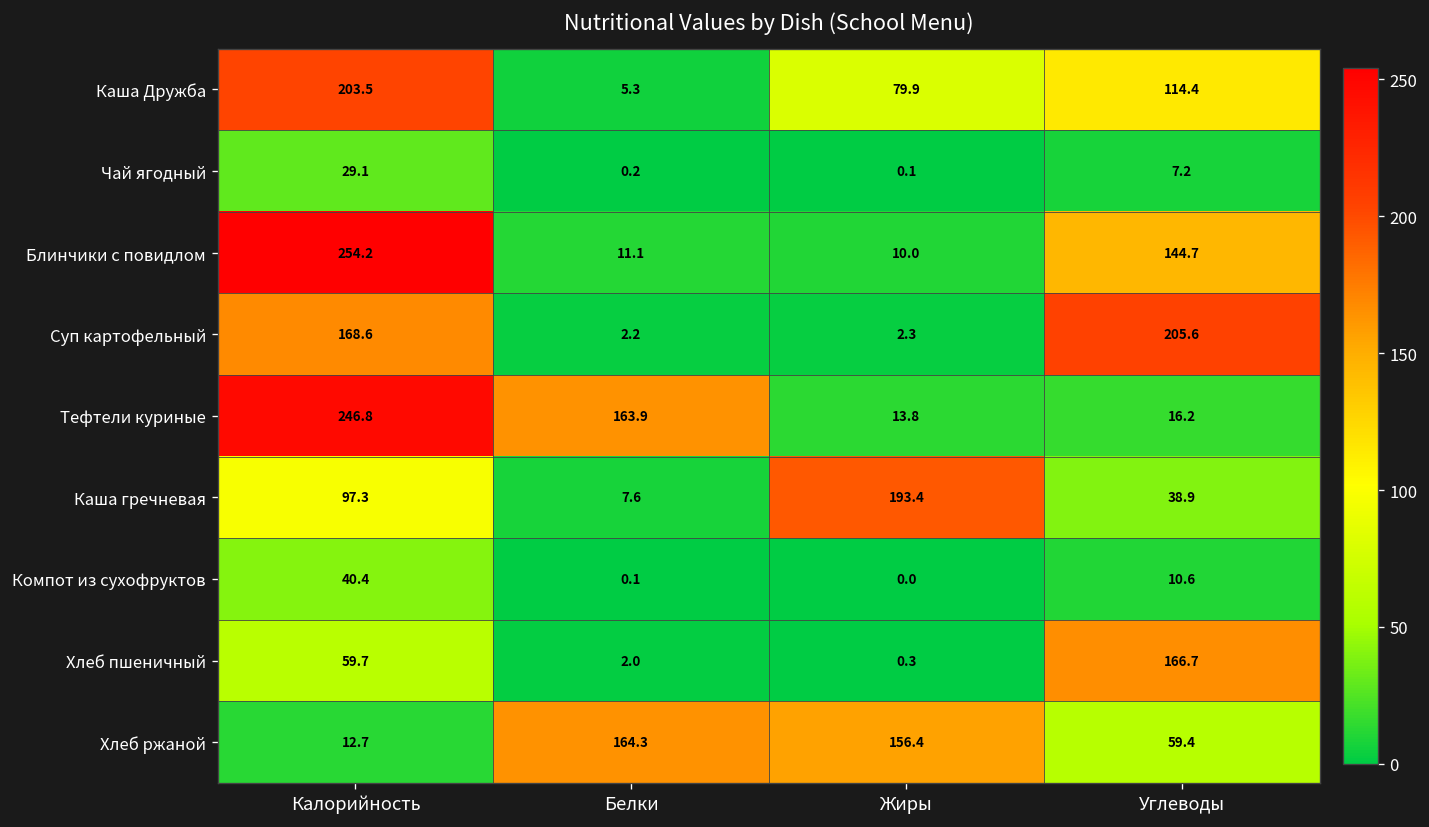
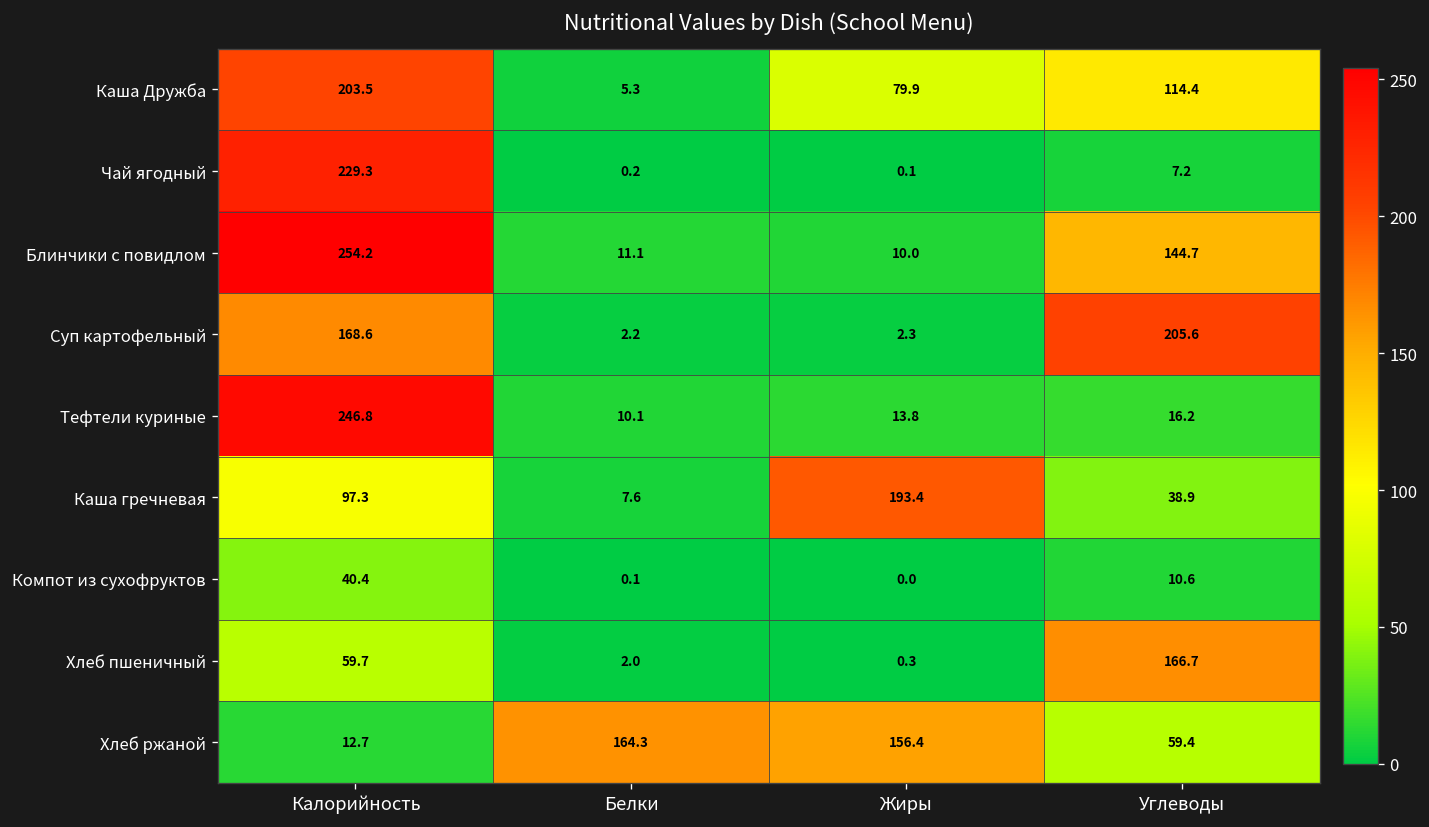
  {
    "Каша Дружба": {
      "Калорийность": 203.5,
      "Белки": 5.3,
      "Жиры": 79.9,
      "Углеводы": 114.4
    },
    "Чай ягодный": {
-     "Калорийность": 29.1,
+     "Калорийность": 229.3,
      "Белки": 0.2,
      "Жиры": 0.1,
      "Углеводы": 7.2
    },
    "Блинчики с повидлом": {
      "Калорийность": 254.2,
      "Белки": 11.1,
      "Жиры": 10.0,
      "Углеводы": 144.7
    },
    "Суп картофельный": {
      "Калорийность": 168.6,
      "Белки": 2.2,
      "Жиры": 2.3,
      "Углеводы": 205.6
    },
    "Тефтели куриные": {
      "Калорийность": 246.8,
-     "Белки": 163.9,
+     "Белки": 10.1,
      "Жиры": 13.8,
      "Углеводы": 16.2
    },
    "Каша гречневая": {
      "Калорийность": 97.3,
      "Белки": 7.6,
      "Жиры": 193.4,
      "Углеводы": 38.9
    },
    "Компот из сухофруктов": {
      "Калорийность": 40.4,
      "Белки": 0.1,
      "Жиры": 0.0,
      "Углеводы": 10.6
    },
    "Хлеб пшеничный": {
      "Калорийность": 59.7,
      "Белки": 2.0,
      "Жиры": 0.3,
      "Углеводы": 166.7
    },
    "Хлеб ржаной": {
      "Калорийность": 12.7,
      "Белки": 164.3,
      "Жиры": 156.4,
      "Углеводы": 59.4
    }
  }
